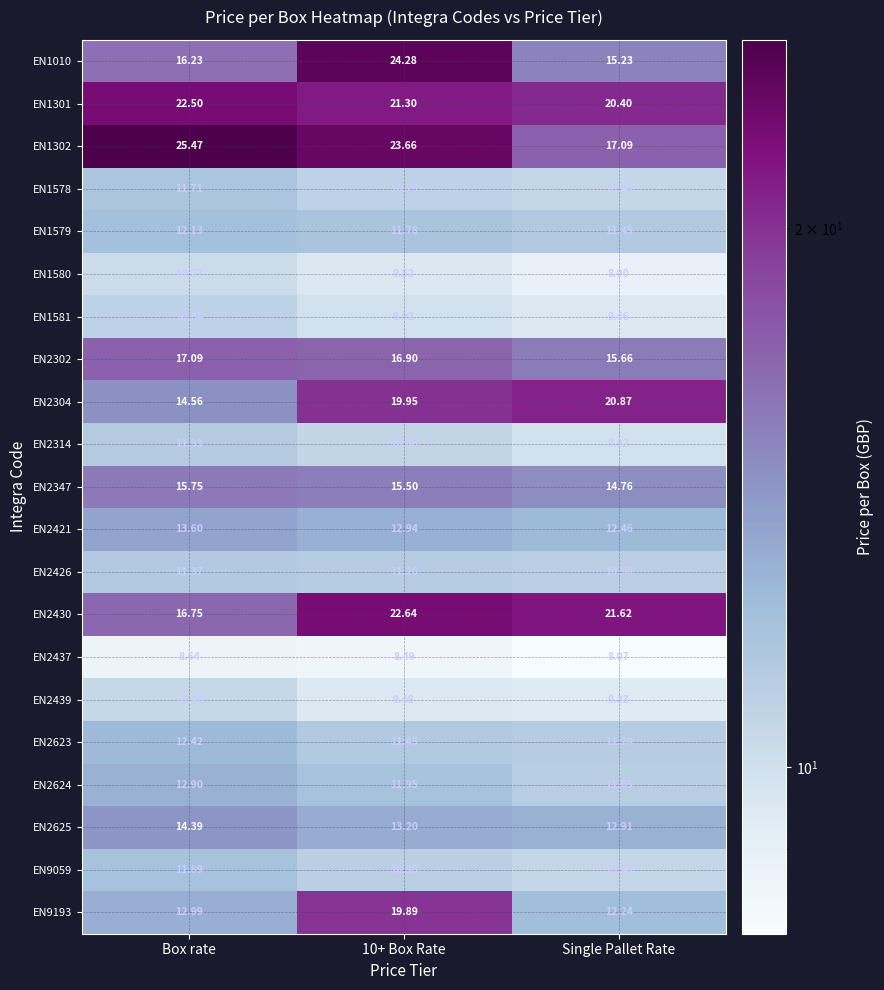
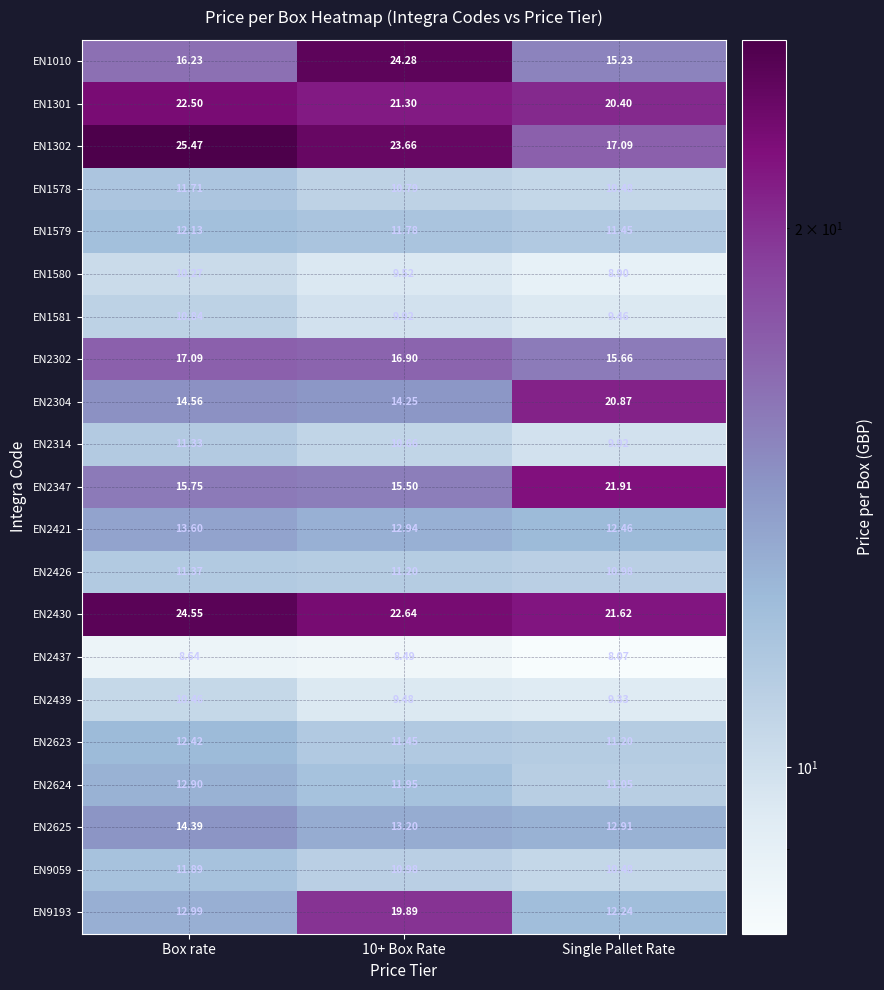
  {
    "EN1010": {
      "Box rate": 16.23,
      "10+ Box Rate": 24.28,
      "Single Pallet Rate": 15.23
    },
    "EN1301": {
      "Box rate": 22.50,
      "10+ Box Rate": 21.30,
      "Single Pallet Rate": 20.40
    },
    "EN1302": {
      "Box rate": 25.47,
      "10+ Box Rate": 23.66,
      "Single Pallet Rate": 17.09
    },
    "EN2302": {
      "Box rate": 17.09,
      "10+ Box Rate": 16.90,
      "Single Pallet Rate": 15.66
    },
    "EN2304": {
      "Box rate": 14.56,
-     "10+ Box Rate": 19.95,
+     "10+ Box Rate": 14.25,
      "Single Pallet Rate": 20.87
    },
    "EN2347": {
      "Box rate": 15.75,
      "10+ Box Rate": 15.50,
-     "Single Pallet Rate": 14.76
+     "Single Pallet Rate": 21.91
    },
    "EN2421": {
      "Box rate": 13.60,
      "10+ Box Rate": 12.94
    },
    "EN2430": {
-     "Box rate": 16.75,
+     "Box rate": 24.55,
      "10+ Box Rate": 22.64,
      "Single Pallet Rate": 21.62
    },
    "EN2437": {
      "Single Pallet Rate": 8.07
    },
    "EN2624": {
      "Box rate": 12.90
    },
    "EN2625": {
      "Box rate": 14.39,
      "10+ Box Rate": 13.20,
      "Single Pallet Rate": 12.91
    },
    "EN9193": {
      "Box rate": 12.99,
      "10+ Box Rate": 19.89
    }
  }
